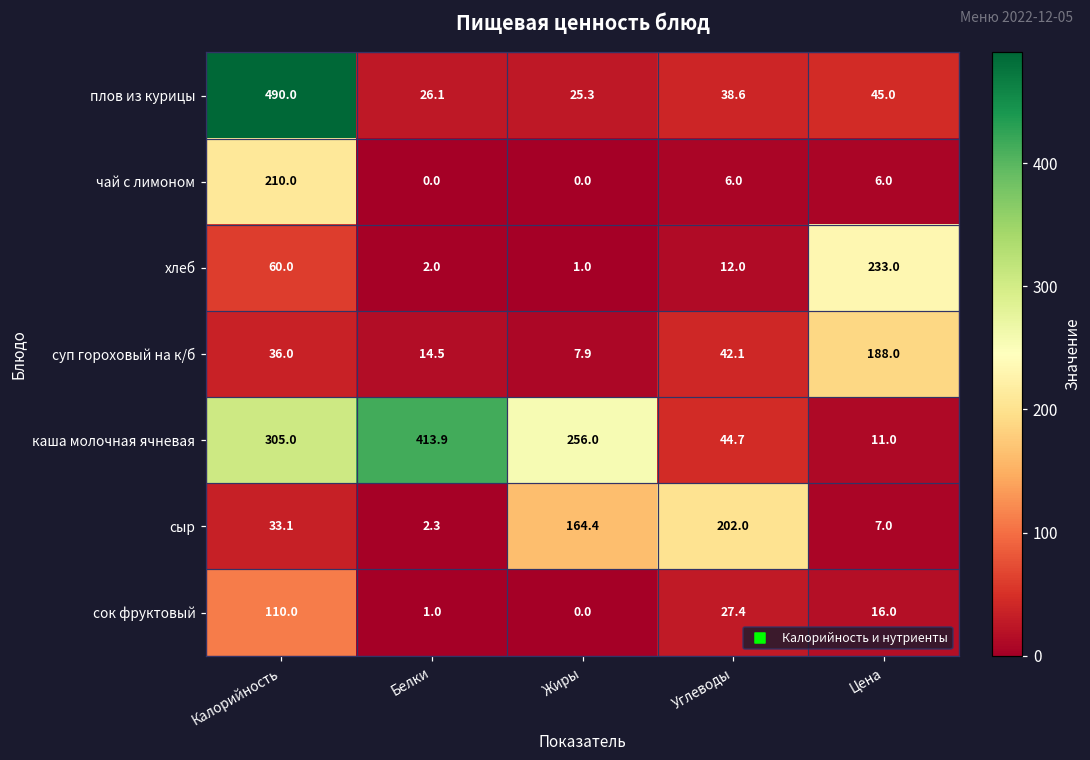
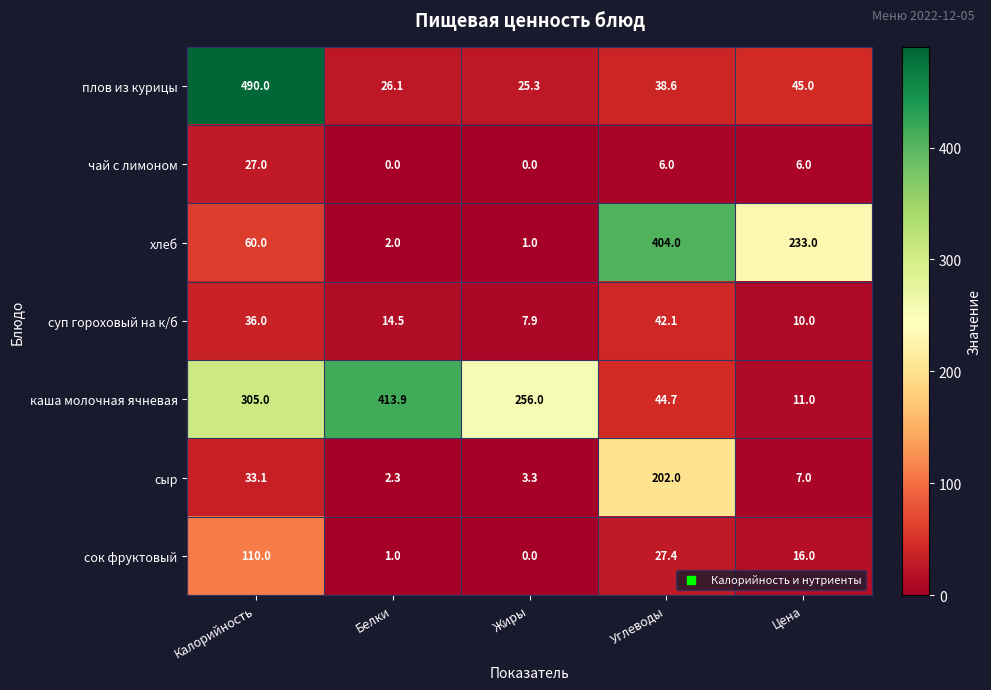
  {
    "плов из курицы": {
      "Калорийность": 490.0,
      "Белки": 26.1,
      "Жиры": 25.3,
      "Углеводы": 38.6,
      "Цена": 45.0
    },
    "чай с лимоном": {
-     "Калорийность": 210.0,
+     "Калорийность": 27.0,
      "Белки": 0.0,
      "Жиры": 0.0,
      "Углеводы": 6.0,
      "Цена": 6.0
    },
    "хлеб": {
      "Калорийность": 60.0,
      "Белки": 2.0,
      "Жиры": 1.0,
-     "Углеводы": 12.0,
+     "Углеводы": 404.0,
      "Цена": 233.0
    },
    "суп гороховый на к/б": {
      "Калорийность": 36.0,
      "Белки": 14.5,
      "Жиры": 7.9,
      "Углеводы": 42.1,
-     "Цена": 188.0
+     "Цена": 10.0
    },
    "каша молочная ячневая": {
      "Калорийность": 305.0,
      "Белки": 413.9,
      "Жиры": 256.0,
      "Углеводы": 44.7,
      "Цена": 11.0
    },
    "сыр": {
      "Калорийность": 33.1,
      "Белки": 2.3,
-     "Жиры": 164.4,
+     "Жиры": 3.3,
      "Углеводы": 202.0,
      "Цена": 7.0
    },
    "сок фруктовый": {
      "Калорийность": 110.0,
      "Белки": 1.0,
      "Жиры": 0.0,
      "Углеводы": 27.4,
      "Цена": 16.0
    }
  }
